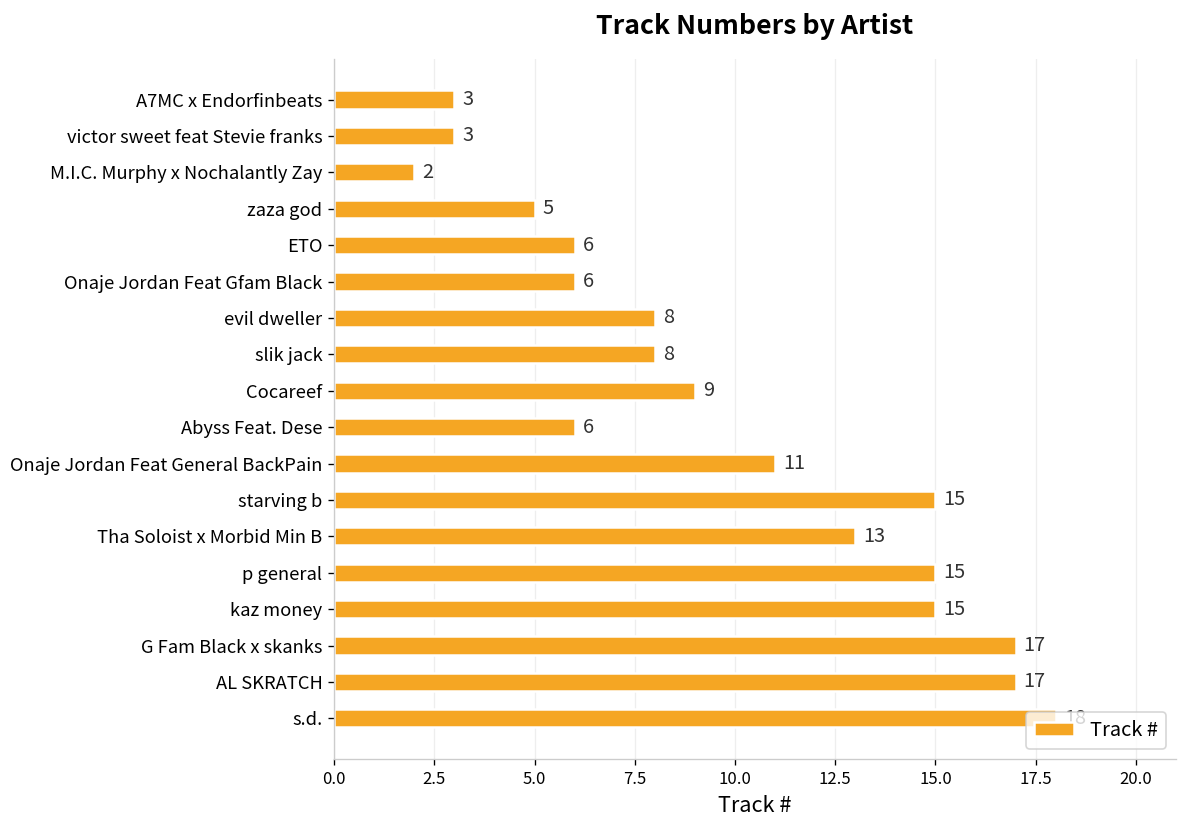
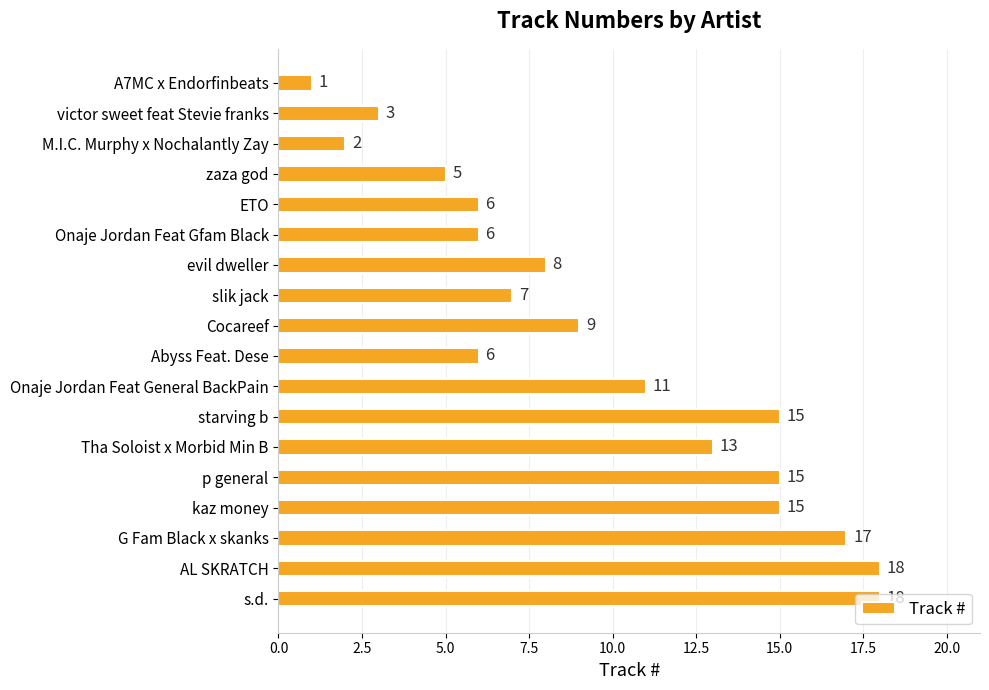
  {
-   "A7MC x Endorfinbeats": 3,
+   "A7MC x Endorfinbeats": 1,
    "victor sweet feat Stevie franks": 3,
    "M.I.C. Murphy x Nochalantly Zay": 2,
    "zaza god": 5,
    "ETO": 6,
    "Onaje Jordan Feat Gfam Black": 6,
    "evil dweller": 8,
-   "slik jack": 8,
+   "slik jack": 7,
    "Cocareef": 9,
    "Abyss Feat. Dese": 6,
    "Onaje Jordan Feat General BackPain": 11,
    "starving b": 15,
    "Tha Soloist x Morbid Min B": 13,
    "p general": 15,
    "kaz money": 15,
    "G Fam Black x skanks": 17,
-   "AL SKRATCH": 17
+   "AL SKRATCH": 18
  }
